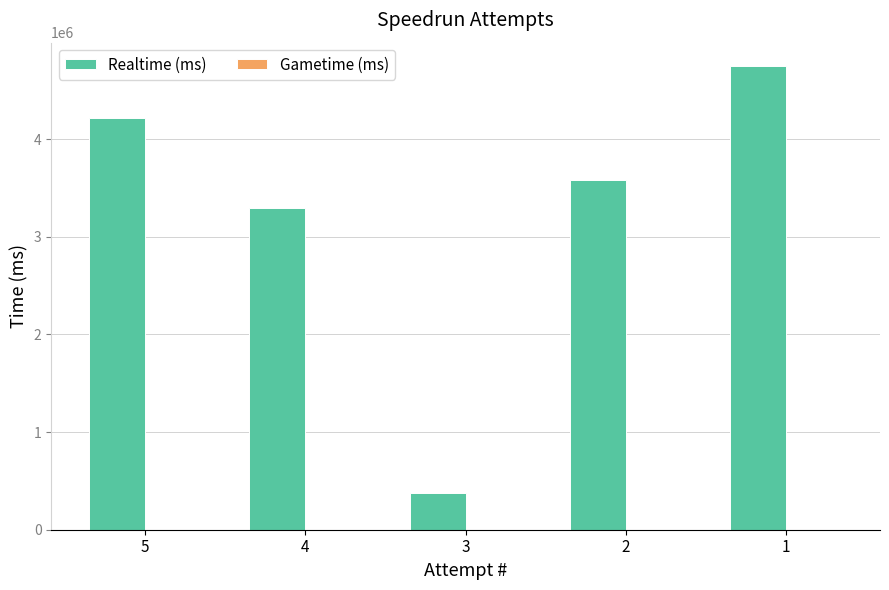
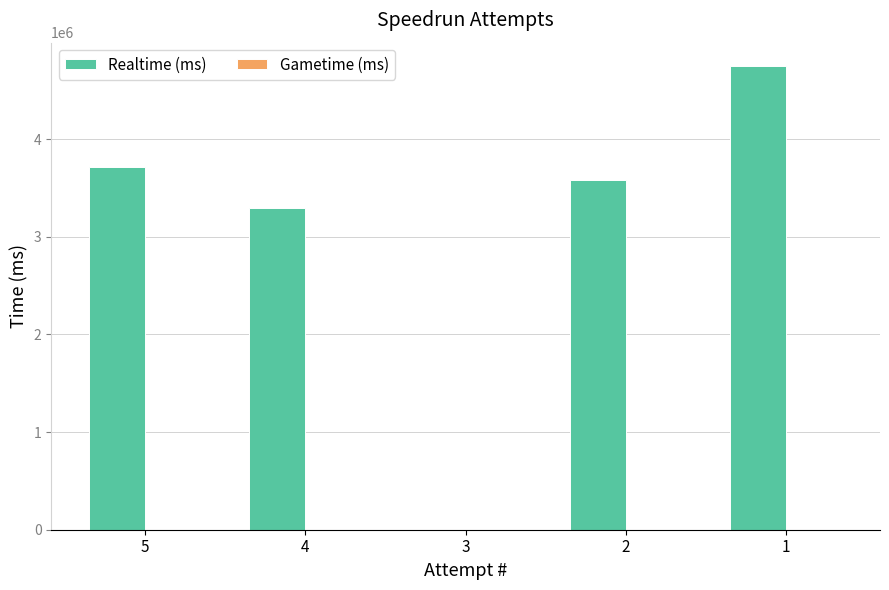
  {
    "Realtime (ms)": {
-     "5": 4200000,
+     "5": 3700000,
      "4": 3300000,
-     "3": 400000,
+     "3": 0,
      "2": 3600000,
      "1": 4800000
    },
    "Gametime (ms)": {
      "5": 0,
      "4": 0,
      "3": 0,
      "2": 0,
      "1": 0
    }
  }
